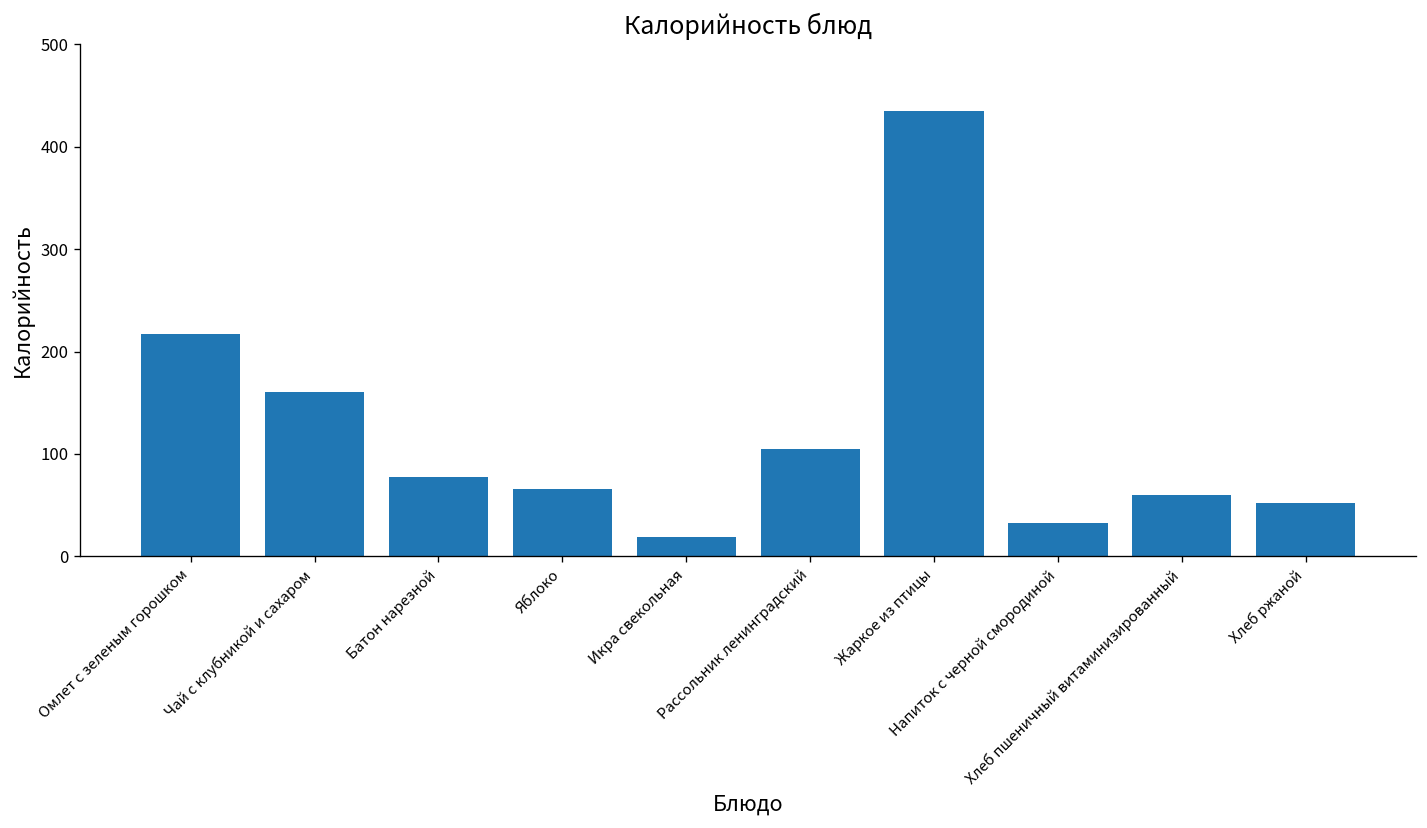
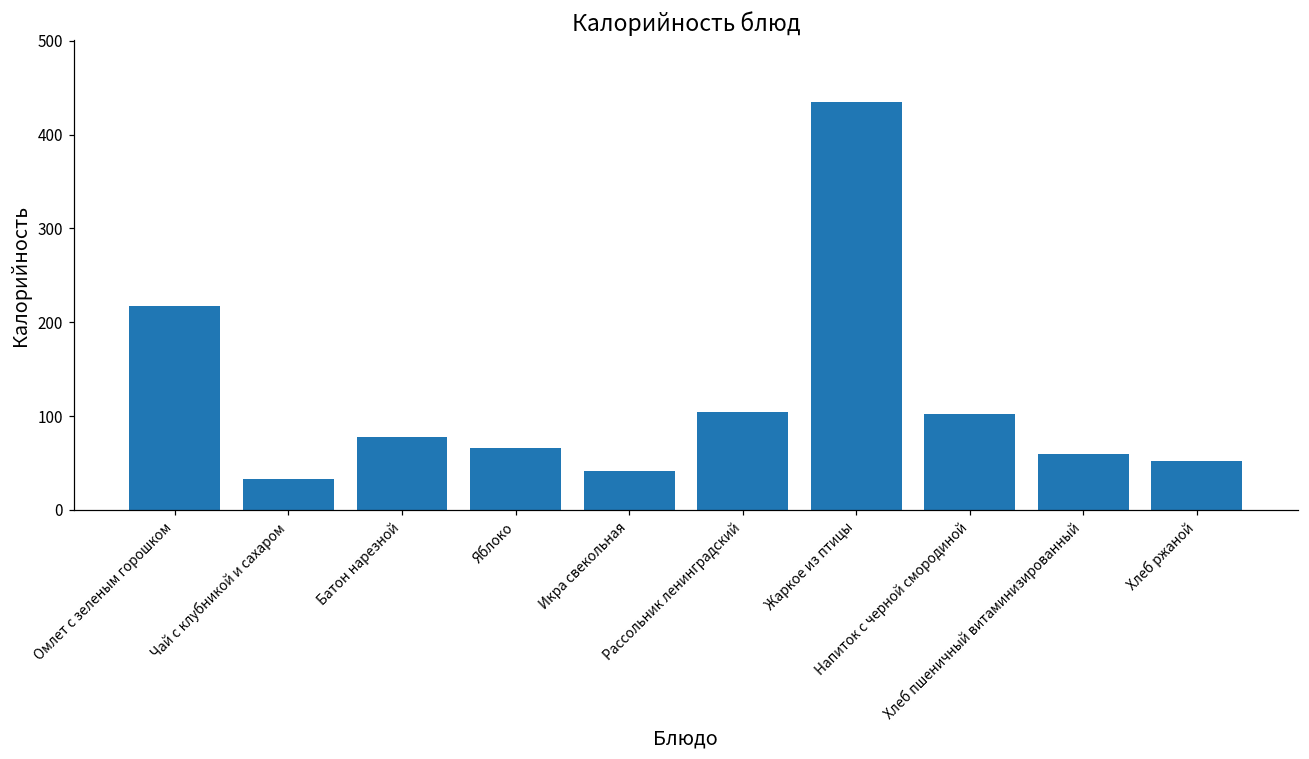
  {
    "Омлет с зеленым горошком": 220,
-   "Чай с клубникой и сахаром": 160,
+   "Чай с клубникой и сахаром": 30,
    "Батон нарезной": 80,
    "Яблоко": 70,
-   "Икра свекольная": 20,
+   "Икра свекольная": 40,
    "Рассольник ленинградский": 100,
    "Жаркое из птицы": 440,
-   "Напиток с черной смородиной": 30,
+   "Напиток с черной смородиной": 100,
    "Хлеб пшеничный витаминизированный": 60,
    "Хлеб ржаной": 50
  }
